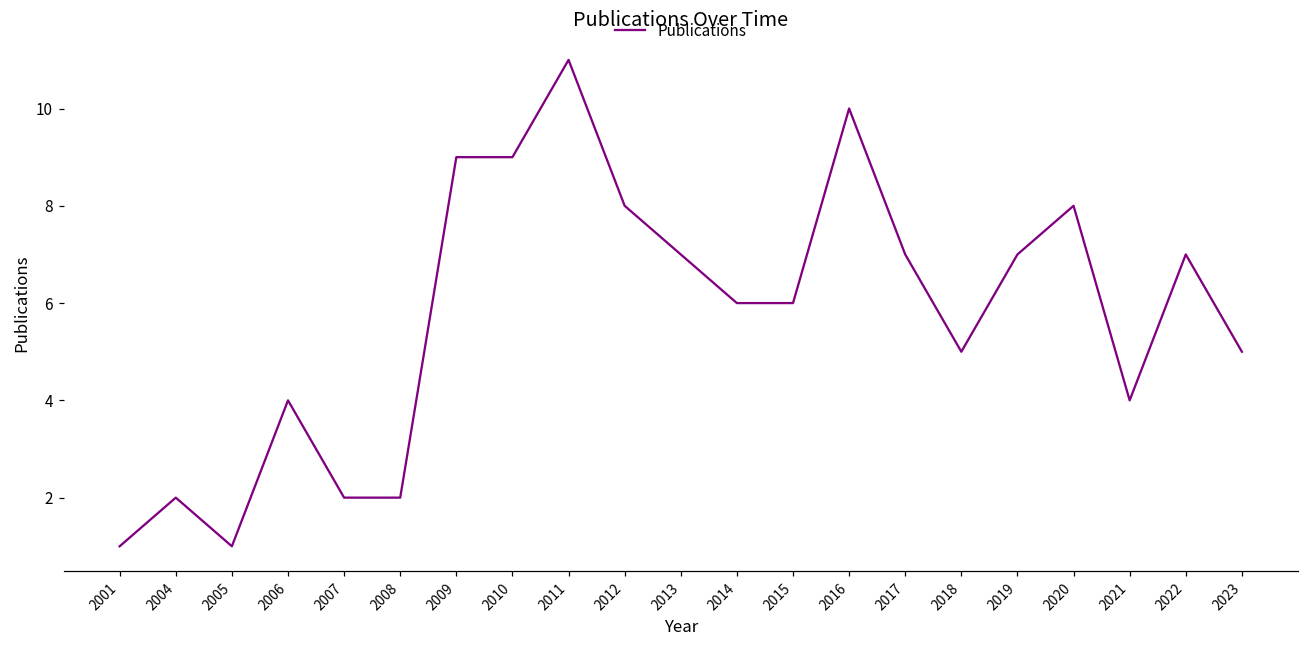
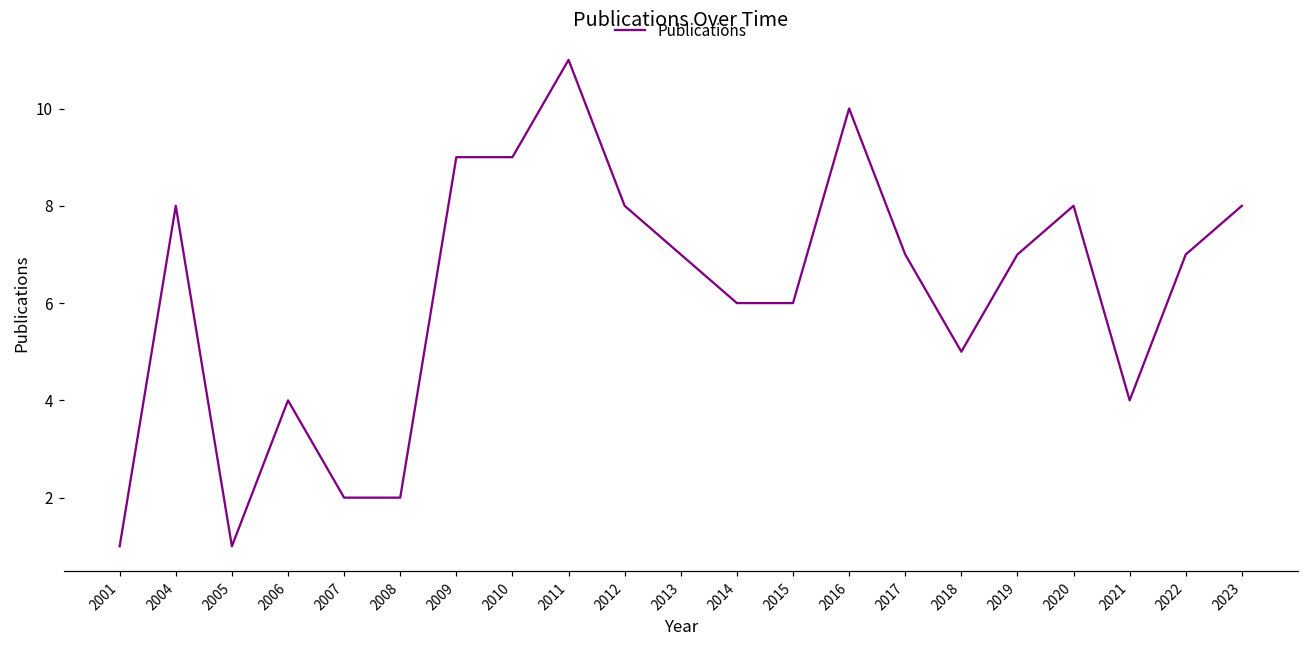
  {
    "2001": 1,
-   "2004": 2,
+   "2004": 8,
    "2005": 1,
    "2006": 4,
    "2007": 2,
    "2008": 2,
    "2009": 9,
    "2010": 9,
    "2011": 11,
    "2012": 8,
    "2013": 7,
    "2014": 6,
    "2015": 6,
    "2016": 10,
    "2017": 7,
    "2018": 5,
    "2019": 7,
    "2020": 8,
    "2021": 4,
    "2022": 7,
-   "2023": 5
+   "2023": 8
  }
